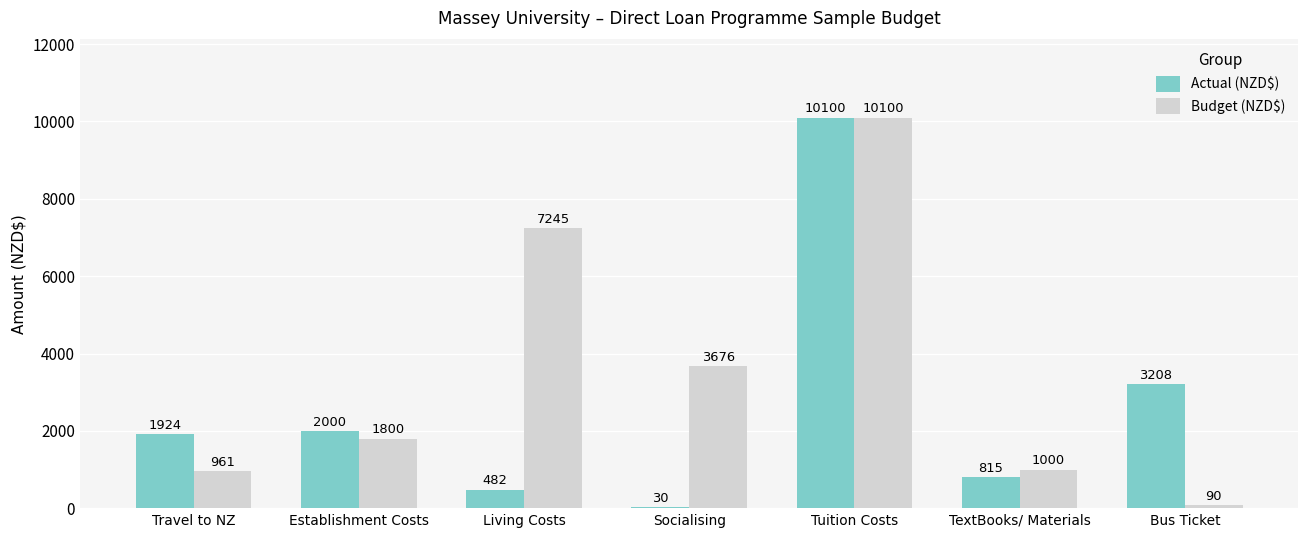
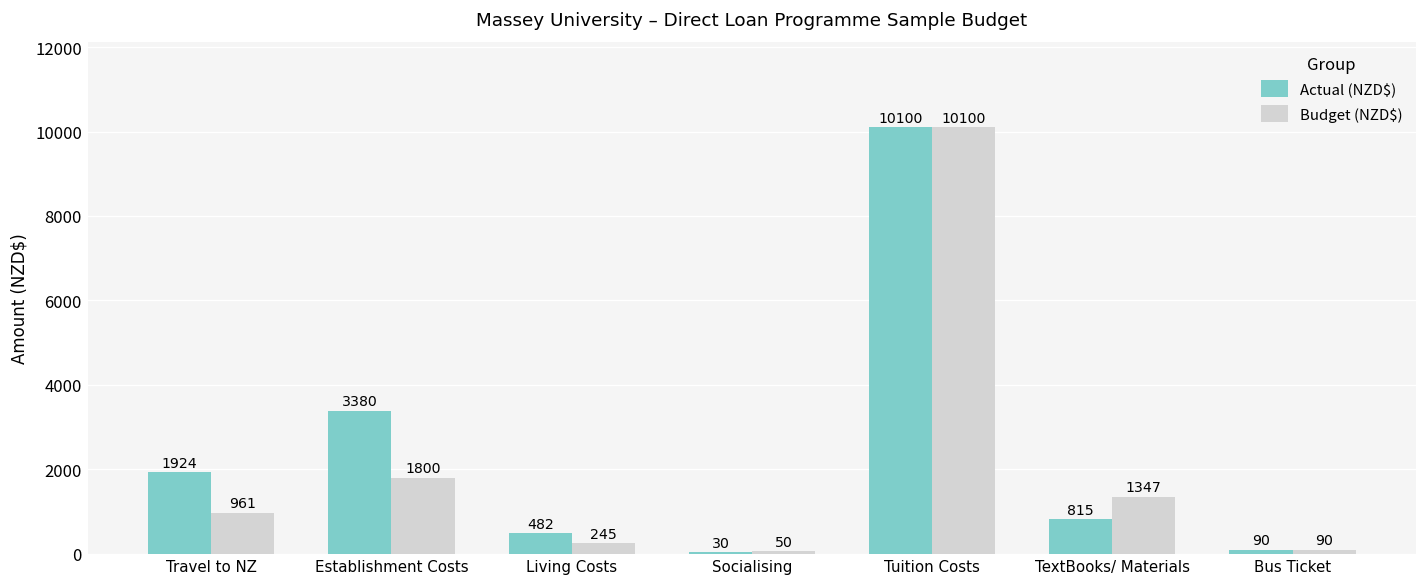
  {
    "Actual (NZD$)": {
      "Travel to NZ": 1924,
-     "Establishment Costs": 2000,
+     "Establishment Costs": 3380,
      "Living Costs": 482,
      "Socialising": 30,
      "Tuition Costs": 10100,
      "TextBooks/ Materials": 815,
-     "Bus Ticket": 3208
+     "Bus Ticket": 90
    },
    "Budget (NZD$)": {
      "Travel to NZ": 961,
      "Establishment Costs": 1800,
-     "Living Costs": 7245,
-     "Socialising": 3676,
+     "Living Costs": 245,
+     "Socialising": 50,
      "Tuition Costs": 10100,
-     "TextBooks/ Materials": 1000,
+     "TextBooks/ Materials": 1347,
      "Bus Ticket": 90
    }
  }
